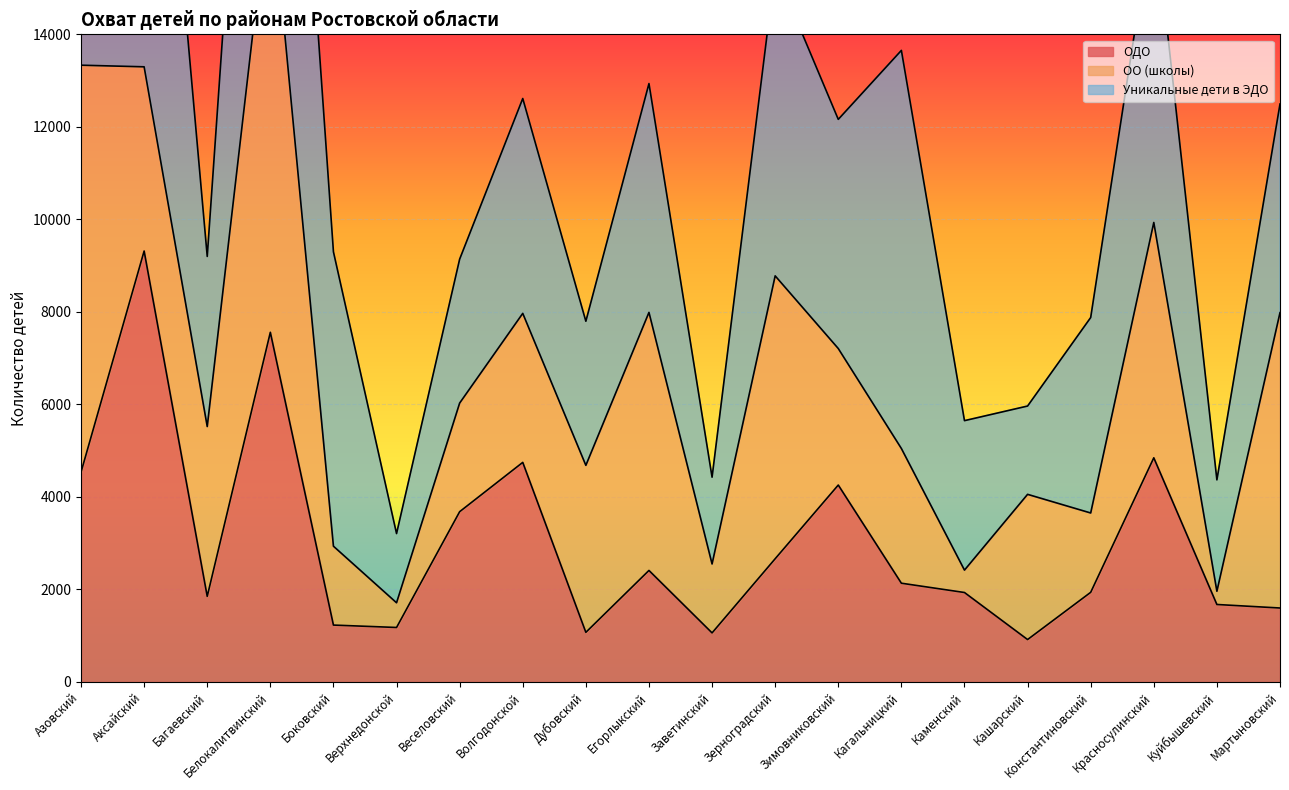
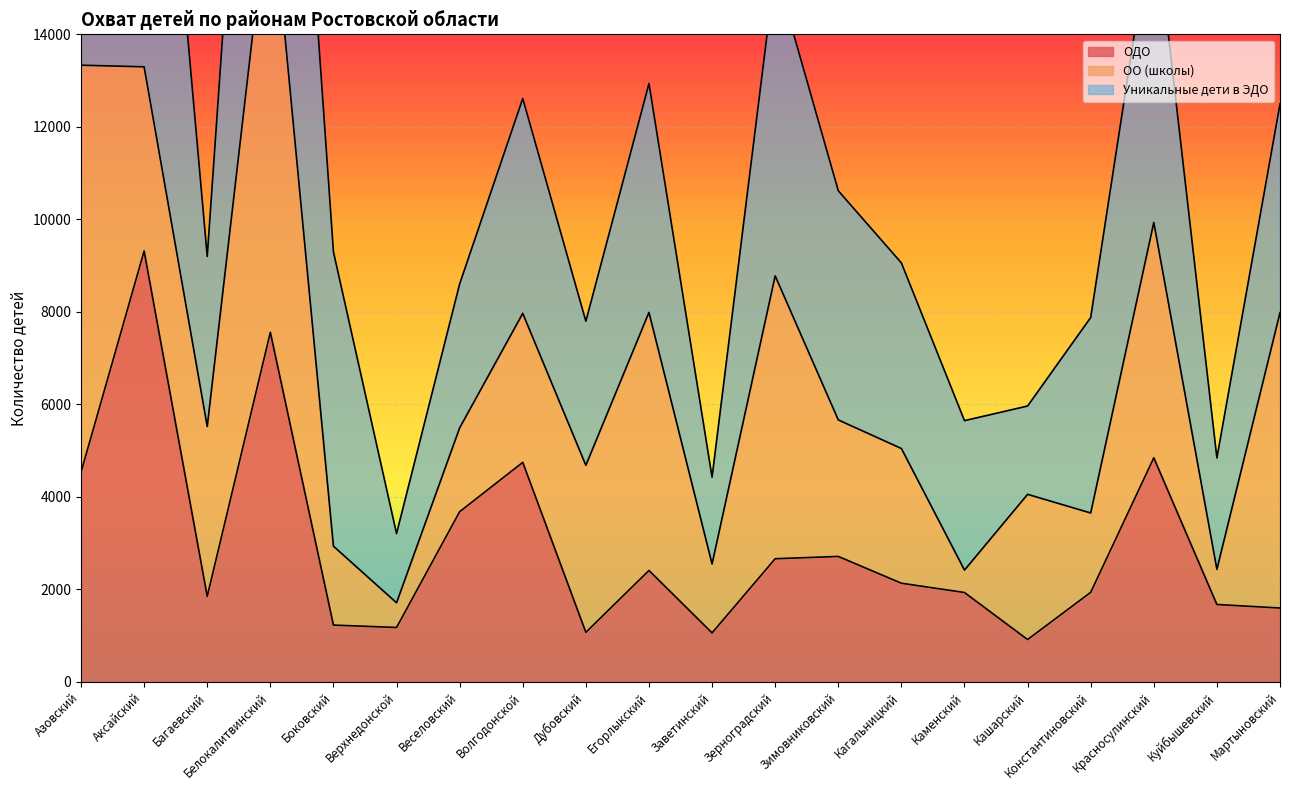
  {
    "ОДО": {
      "Азовский": 4500,
      "Аксайский": 9300,
      "Багаевский": 1900,
      "Белокалитвинский": 7600,
      "Боковский": 1200,
      "Верхнедонской": 1200,
      "Веселовский": 3700,
      "Волгодонской": 4700,
      "Дубовский": 1100,
      "Егорлыкский": 2400,
      "Заветинский": 1100,
      "Зерноградский": 2700,
-     "Зимовниковский": 4300,
+     "Зимовниковский": 2700,
      "Кагальницкий": 2100,
      "Каменский": 1900,
      "Кашарский": 900,
      "Константиновский": 1900,
      "Красносулинский": 4800,
      "Куйбышевский": 1700,
      "Мартыновский": 1600
    },
    "ОО (школы)": {
      "Азовский": 8800,
      "Аксайский": 4000,
      "Багаевский": 3700,
      "Боковский": 1700,
      "Верхнедонской": 500,
-     "Веселовский": 2300,
+     "Веселовский": 1800,
      "Волгодонской": 3200,
      "Дубовский": 3600,
      "Егорлыкский": 5600,
      "Заветинский": 1500,
      "Зерноградский": 6100,
      "Зимовниковский": 3000,
      "Кагальницкий": 2900,
      "Каменский": 500,
      "Кашарский": 3100,
      "Константиновский": 1700,
      "Красносулинский": 5100,
-     "Куйбышевский": 300,
+     "Куйбышевский": 800,
      "Мартыновский": 6400
    },
    "Уникальные дети в ЭДО": {
      "Багаевский": 3700,
      "Боковский": 6400,
      "Верхнедонской": 1500,
      "Веселовский": 3100,
      "Волгодонской": 4600,
      "Дубовский": 3100,
      "Егорлыкский": 4900,
      "Заветинский": 1900,
      "Зимовниковский": 5000,
-     "Кагальницкий": 8600,
+     "Кагальницкий": 4000,
      "Каменский": 3200,
      "Кашарский": 1900,
      "Константиновский": 4200,
      "Куйбышевский": 2400,
      "Мартыновский": 4500
    }
  }
